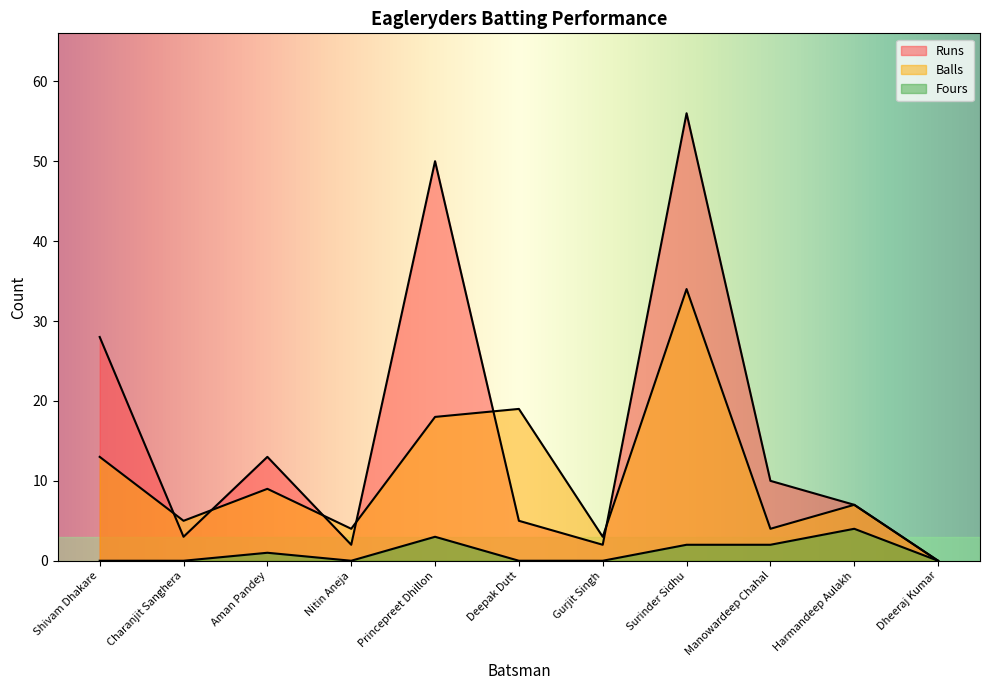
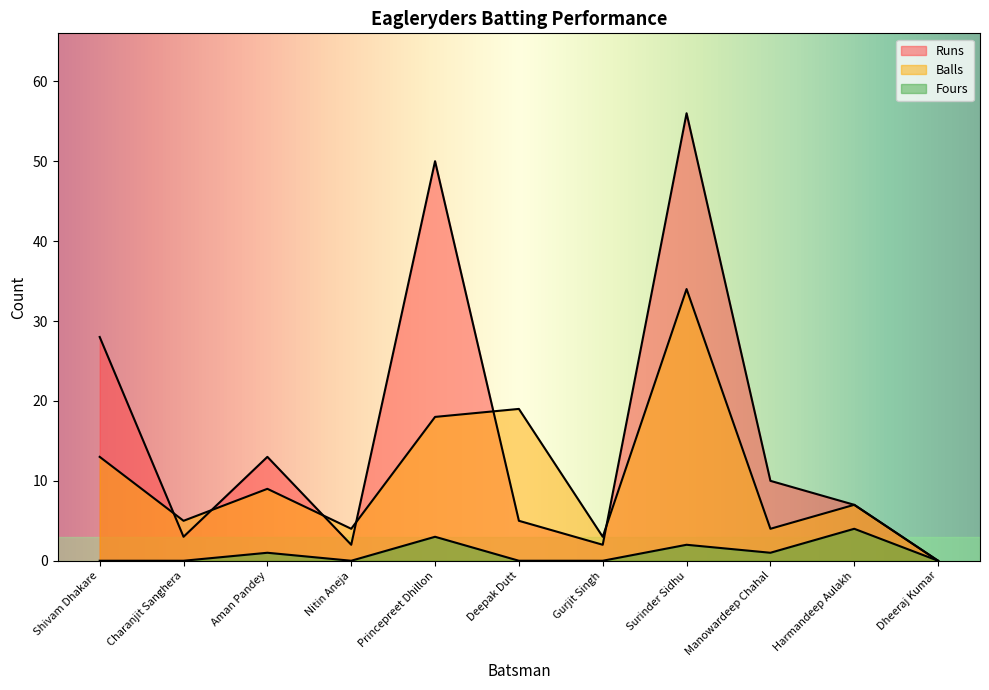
  {
    "Runs": {
      "Shivam Dhakare": 28,
      "Charanjit Sanghera": 3,
      "Aman Pandey": 13,
      "Nitin Aneja": 2,
      "Princepreet Dhillon": 50,
      "Deepak Dutt": 5,
      "Gurjit Singh": 2,
      "Surinder Sidhu": 56,
      "Manowardeep Chahal": 10
    },
    "Balls": {
      "Shivam Dhakare": 13,
      "Charanjit Sanghera": 5,
      "Aman Pandey": 9,
      "Nitin Aneja": 4,
      "Princepreet Dhillon": 18,
      "Deepak Dutt": 19,
      "Gurjit Singh": 3,
      "Surinder Sidhu": 34,
      "Manowardeep Chahal": 4
    },
    "Fours": {
      "Shivam Dhakare": 0,
      "Charanjit Sanghera": 0,
      "Aman Pandey": 1,
      "Nitin Aneja": 0,
      "Princepreet Dhillon": 3,
      "Deepak Dutt": 0,
      "Gurjit Singh": 0,
      "Surinder Sidhu": 2,
-     "Manowardeep Chahal": 2,
+     "Manowardeep Chahal": 1,
      "Harmandeep Aulakh": 4
    }
  }
